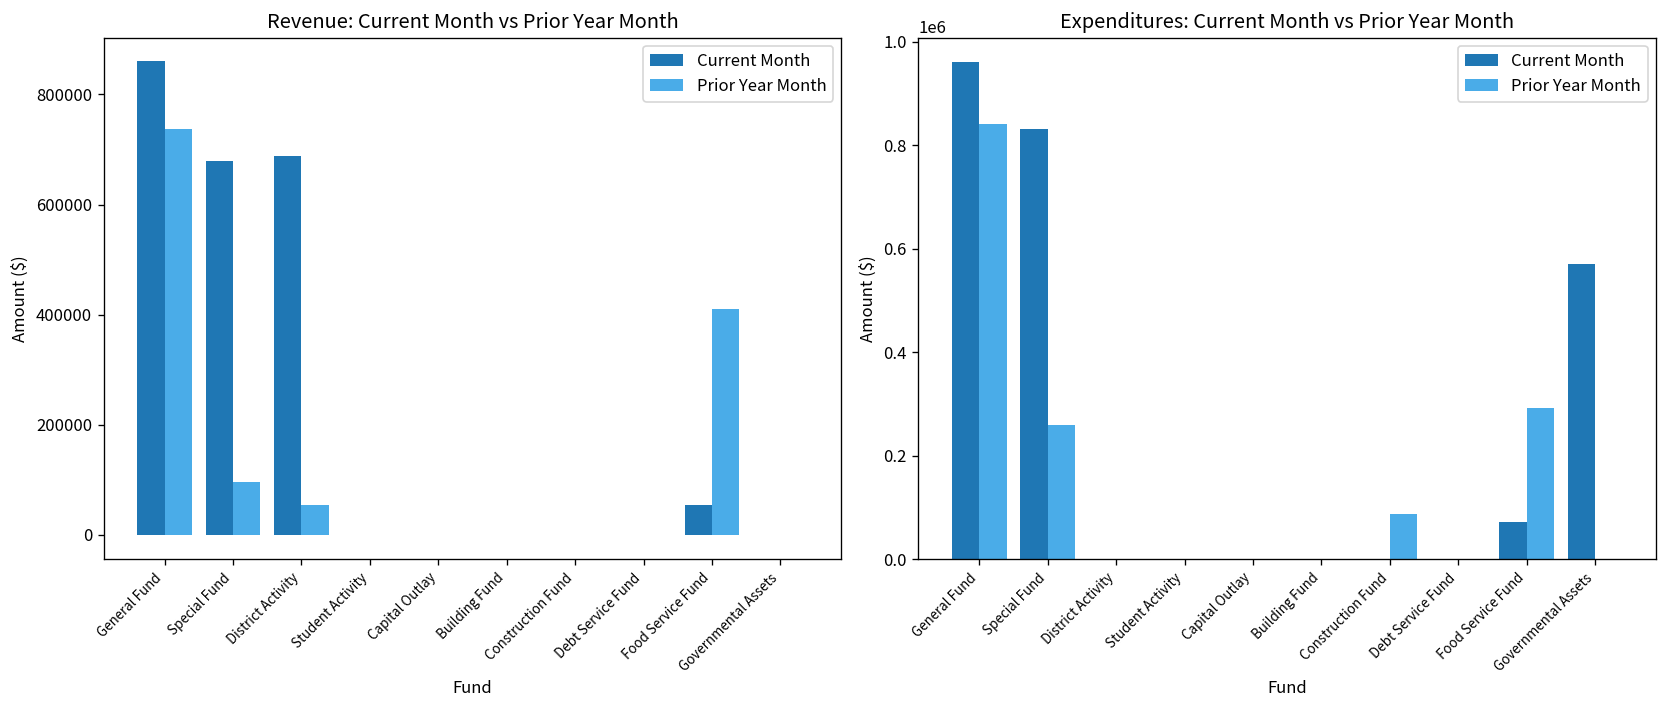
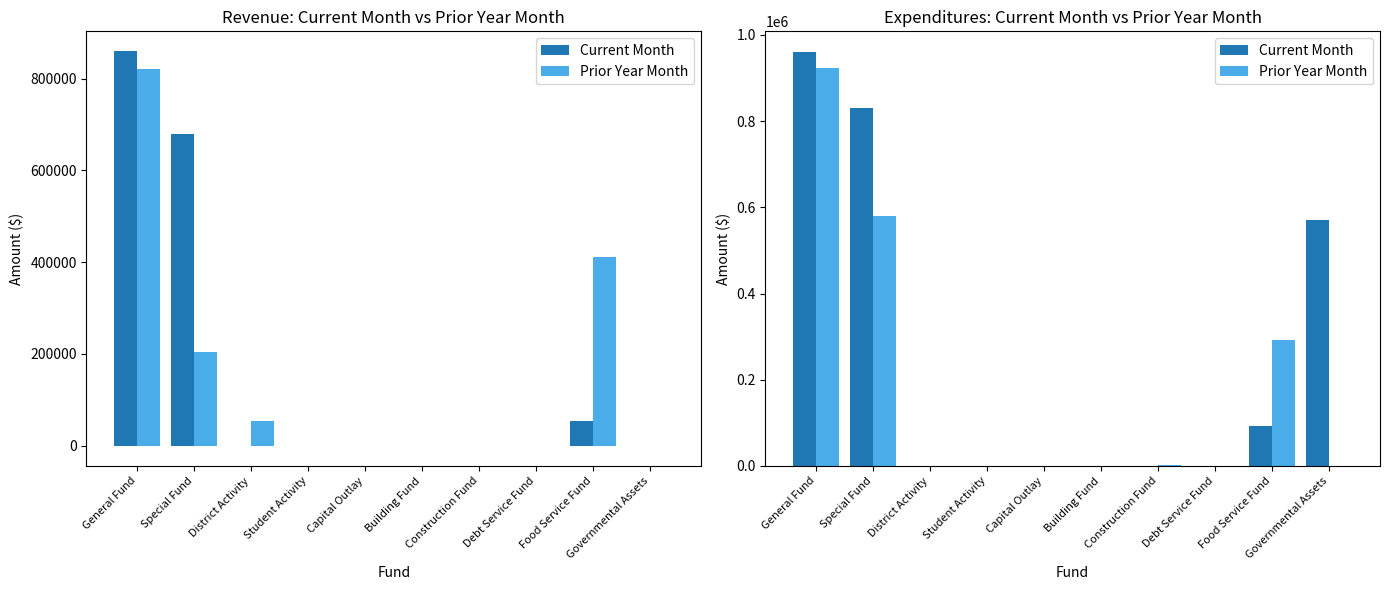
  {
    "Revenue: Current Month vs Prior Year Month": {
      "Current Month": {
        "General Fund": 860000,
        "Special Fund": 680000,
-       "District Activity": 690000,
+       "District Activity": 0,
        "Student Activity": 0,
        "Capital Outlay": 0,
        "Building Fund": 0,
        "Construction Fund": 0,
        "Debt Service Fund": 0,
        "Food Service Fund": 50000
      },
      "Prior Year Month": {
-       "General Fund": 740000,
-       "Special Fund": 100000,
+       "General Fund": 820000,
+       "Special Fund": 200000,
        "District Activity": 50000,
        "Student Activity": 0,
        "Capital Outlay": 0,
        "Building Fund": 0,
        "Debt Service Fund": 0,
        "Food Service Fund": 410000,
        "Governmental Assets": 0
      }
    },
    "Expenditures: Current Month vs Prior Year Month": {
      "Current Month": {
        "General Fund": 960000,
        "Special Fund": 830000,
        "District Activity": 0,
        "Student Activity": 0,
        "Capital Outlay": 0,
        "Building Fund": 0,
        "Construction Fund": 0,
        "Debt Service Fund": 0,
-       "Food Service Fund": 70000,
+       "Food Service Fund": 90000,
        "Governmental Assets": 570000
      },
      "Prior Year Month": {
-       "General Fund": 840000,
-       "Special Fund": 260000,
+       "General Fund": 920000,
+       "Special Fund": 580000,
        "District Activity": 0,
        "Student Activity": 0,
        "Capital Outlay": 0,
        "Building Fund": 0,
-       "Construction Fund": 90000,
+       "Construction Fund": 0,
        "Debt Service Fund": 0,
        "Food Service Fund": 290000,
        "Governmental Assets": 0
      }
    }
  }
